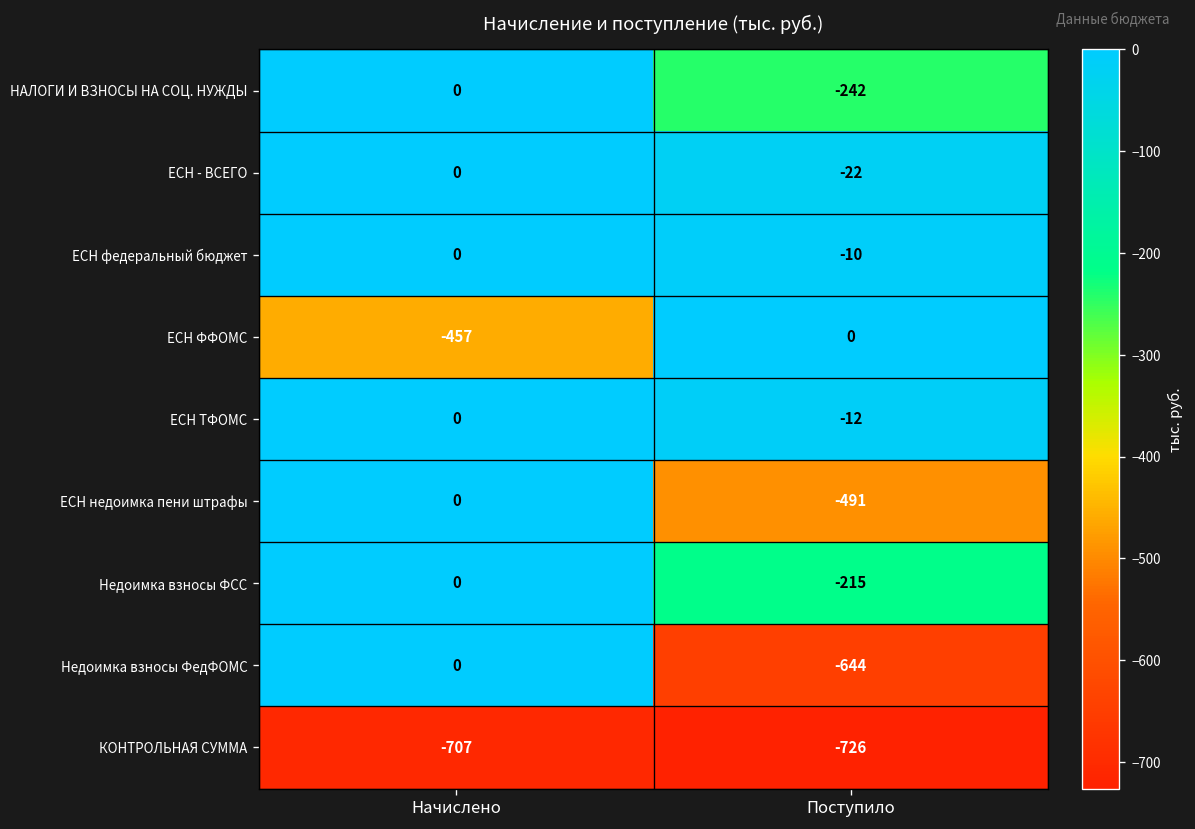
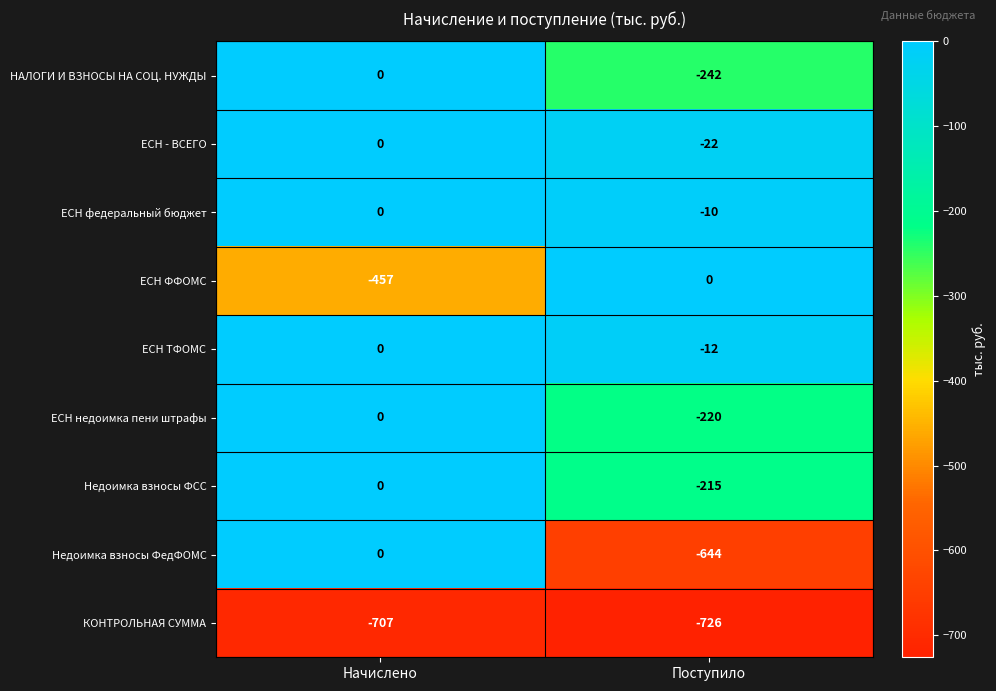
  {
    "НАЛОГИ И ВЗНОСЫ НА СОЦ. НУЖДЫ": {
      "Начислено": 0,
      "Поступило": -242
    },
    "ЕСН - ВСЕГО": {
      "Начислено": 0,
      "Поступило": -22
    },
    "ЕСН федеральный бюджет": {
      "Начислено": 0,
      "Поступило": -10
    },
    "ЕСН ФФОМС": {
      "Начислено": -457,
      "Поступило": 0
    },
    "ЕСН ТФОМС": {
      "Начислено": 0,
      "Поступило": -12
    },
    "ЕСН недоимка пени штрафы": {
      "Начислено": 0,
-     "Поступило": -491
+     "Поступило": -220
    },
    "Недоимка взносы ФСС": {
      "Начислено": 0,
      "Поступило": -215
    },
    "Недоимка взносы ФедФОМС": {
      "Начислено": 0,
      "Поступило": -644
    },
    "КОНТРОЛЬНАЯ СУММА": {
      "Начислено": -707,
      "Поступило": -726
    }
  }
